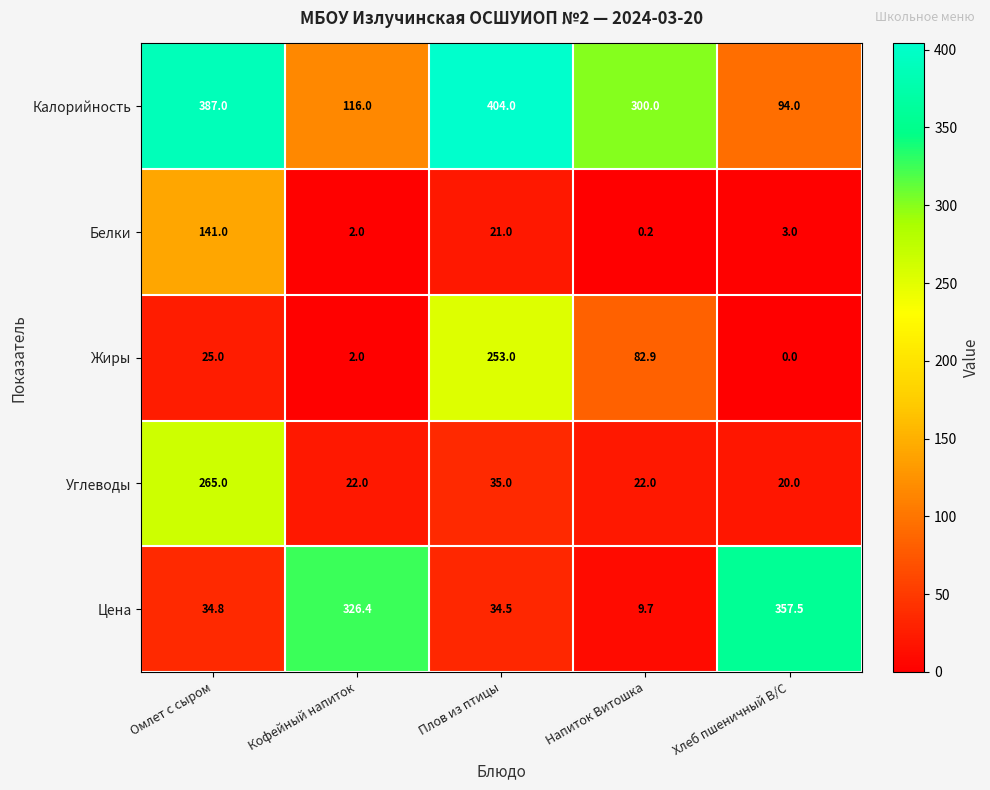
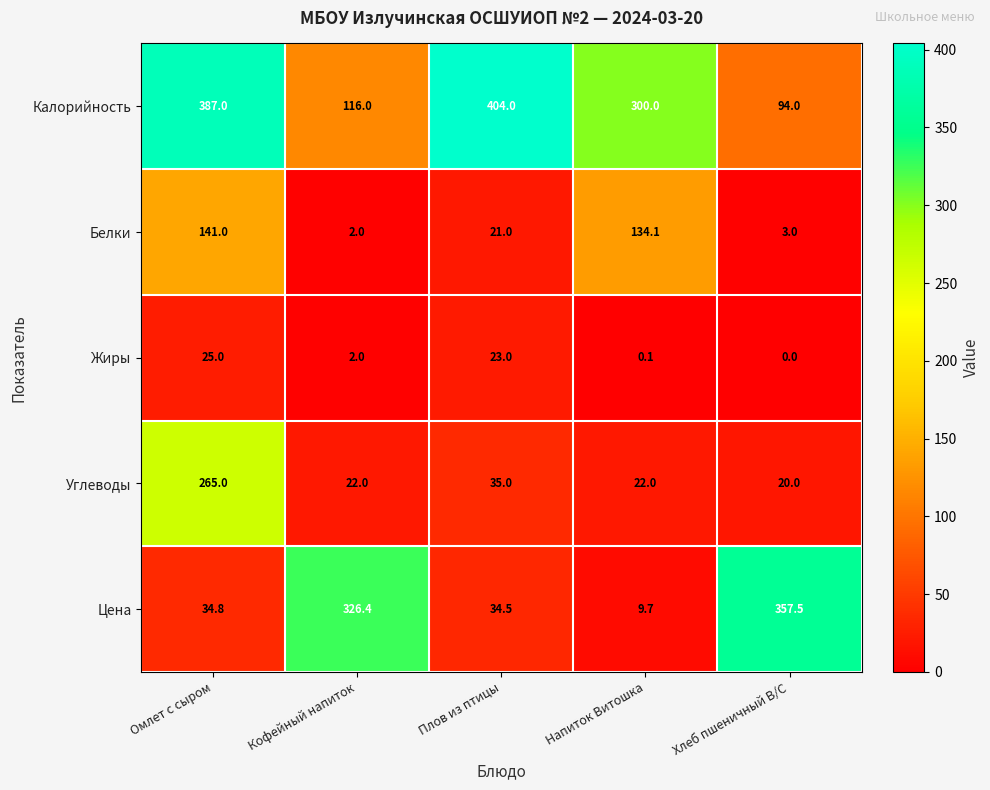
  {
    "Калорийность": {
      "Омлет с сыром": 387.0,
      "Кофейный напиток": 116.0,
      "Плов из птицы": 404.0,
      "Напиток Витошка": 300.0,
      "Хлеб пшеничный В/С": 94.0
    },
    "Белки": {
      "Омлет с сыром": 141.0,
      "Кофейный напиток": 2.0,
      "Плов из птицы": 21.0,
-     "Напиток Витошка": 0.2,
+     "Напиток Витошка": 134.1,
      "Хлеб пшеничный В/С": 3.0
    },
    "Жиры": {
      "Омлет с сыром": 25.0,
      "Кофейный напиток": 2.0,
-     "Плов из птицы": 253.0,
-     "Напиток Витошка": 82.9,
+     "Плов из птицы": 23.0,
+     "Напиток Витошка": 0.1,
      "Хлеб пшеничный В/С": 0.0
    },
    "Углеводы": {
      "Омлет с сыром": 265.0,
      "Кофейный напиток": 22.0,
      "Плов из птицы": 35.0,
      "Напиток Витошка": 22.0,
      "Хлеб пшеничный В/С": 20.0
    },
    "Цена": {
      "Омлет с сыром": 34.8,
      "Кофейный напиток": 326.4,
      "Плов из птицы": 34.5,
      "Напиток Витошка": 9.7,
      "Хлеб пшеничный В/С": 357.5
    }
  }
